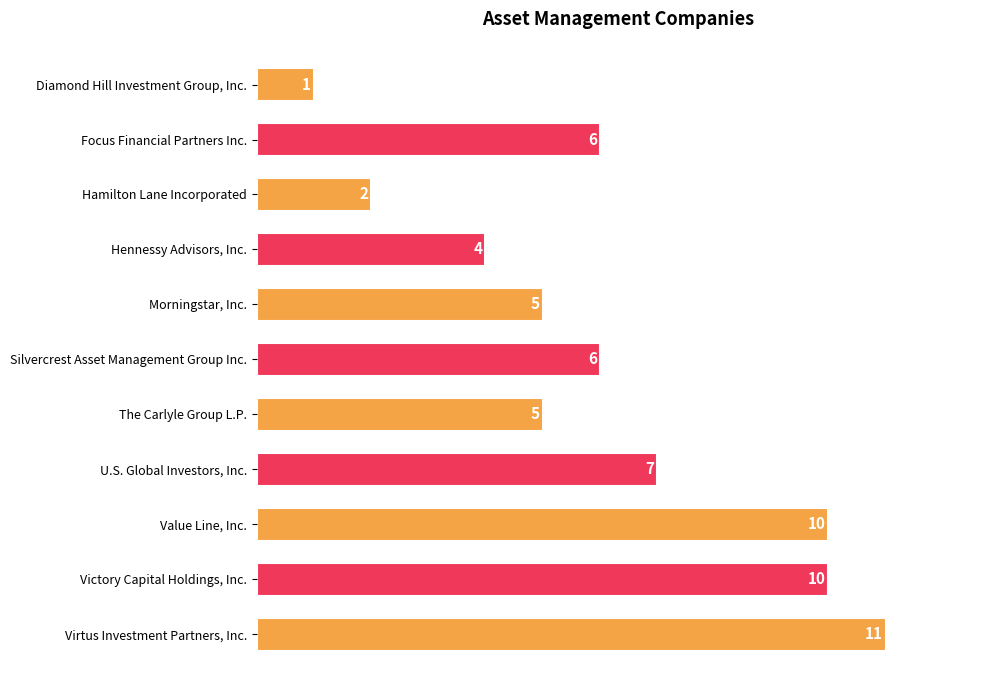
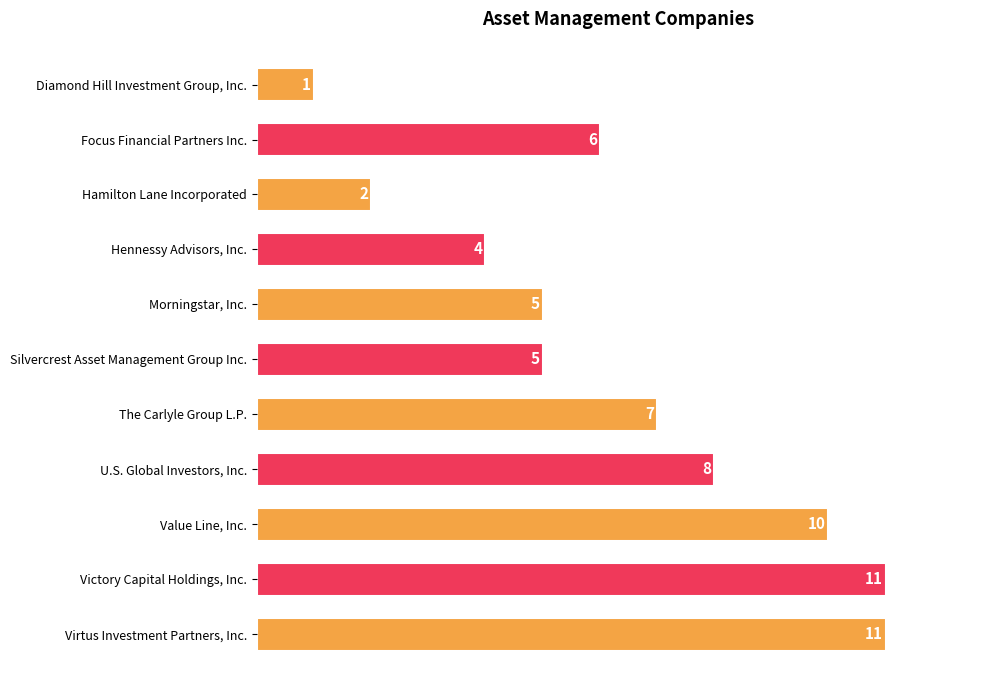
  {
    "Diamond Hill Investment Group, Inc.": 1,
    "Focus Financial Partners Inc.": 6,
    "Hamilton Lane Incorporated": 2,
    "Hennessy Advisors, Inc.": 4,
    "Morningstar, Inc.": 5,
-   "Silvercrest Asset Management Group Inc.": 6,
-   "The Carlyle Group L.P.": 5,
-   "U.S. Global Investors, Inc.": 7,
+   "Silvercrest Asset Management Group Inc.": 5,
+   "The Carlyle Group L.P.": 7,
+   "U.S. Global Investors, Inc.": 8,
    "Value Line, Inc.": 10,
-   "Victory Capital Holdings, Inc.": 10,
+   "Victory Capital Holdings, Inc.": 11,
    "Virtus Investment Partners, Inc.": 11
  }
